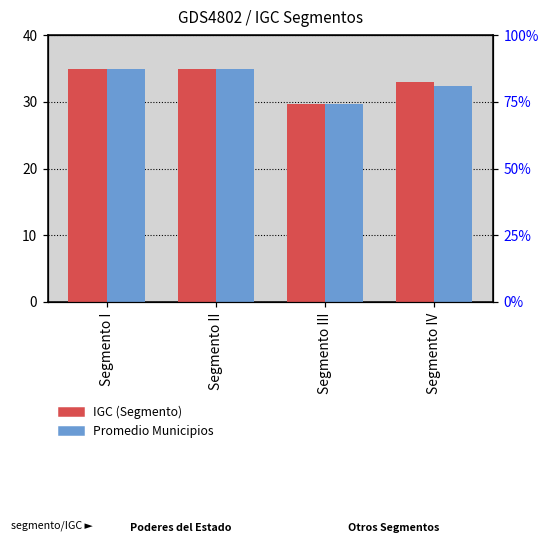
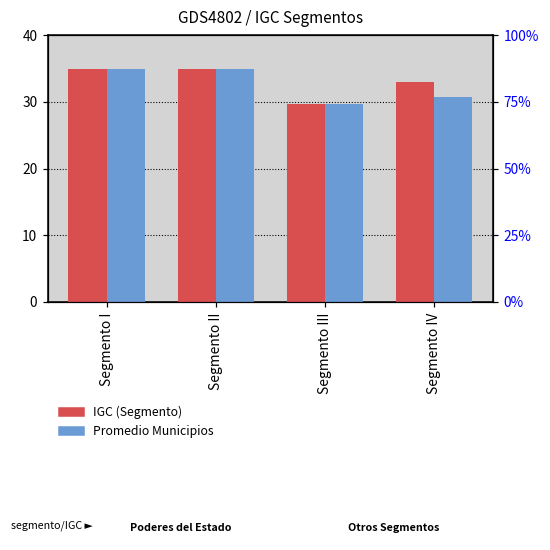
  {
    "IGC (Segmento)": {
      "Segmento I": 35,
      "Segmento II": 35,
      "Segmento III": 30,
      "Segmento IV": 33
    },
    "Promedio Municipios": {
      "Segmento I": 35,
      "Segmento II": 35,
      "Segmento III": 30,
-     "Segmento IV": 32
+     "Segmento IV": 31
    }
  }
